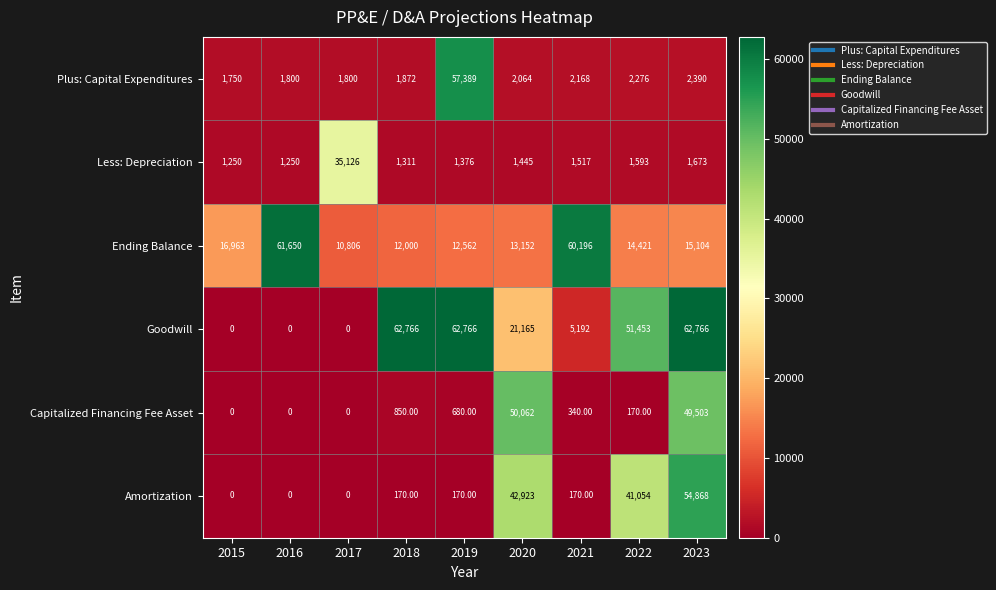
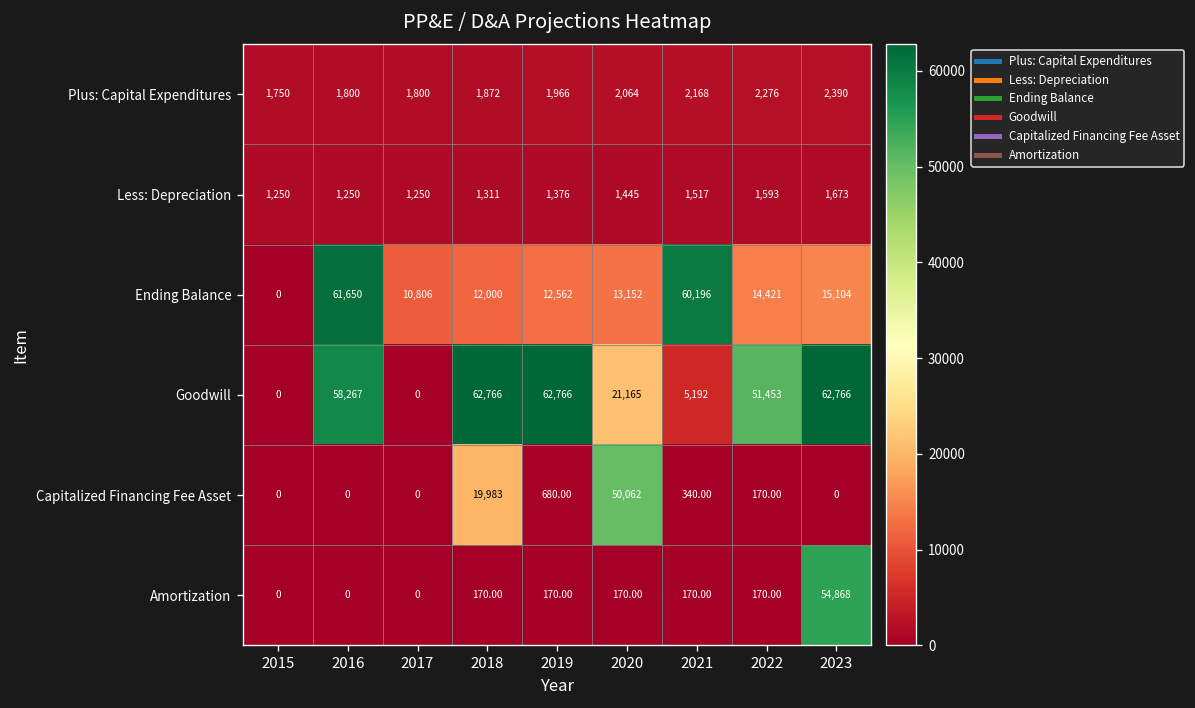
  {
    "Plus: Capital Expenditures": {
      "2015": "1,750",
      "2016": "1,800",
      "2017": "1,800",
      "2018": "1,872",
-     "2019": "57,389",
+     "2019": "1,966",
      "2020": "2,064",
      "2021": "2,168",
      "2022": "2,276",
      "2023": "2,390"
    },
    "Less: Depreciation": {
      "2015": "1,250",
      "2016": "1,250",
-     "2017": "35,126",
+     "2017": "1,250",
      "2018": "1,311",
      "2019": "1,376",
      "2020": "1,445",
      "2021": "1,517",
      "2022": "1,593",
      "2023": "1,673"
    },
    "Ending Balance": {
-     "2015": "16,963",
+     "2015": "0",
      "2016": "61,650",
      "2017": "10,806",
      "2018": "12,000",
      "2019": "12,562",
      "2020": "13,152",
      "2021": "60,196",
      "2022": "14,421",
      "2023": "15,104"
    },
    "Goodwill": {
      "2015": "0",
-     "2016": "0",
+     "2016": "58,267",
      "2017": "0",
      "2018": "62,766",
      "2019": "62,766",
      "2020": "21,165",
      "2021": "5,192",
      "2022": "51,453",
      "2023": "62,766"
    },
    "Capitalized Financing Fee Asset": {
      "2015": "0",
      "2016": "0",
      "2017": "0",
-     "2018": "850.00",
+     "2018": "19,983",
      "2019": "680.00",
      "2020": "50,062",
      "2021": "340.00",
      "2022": "170.00",
-     "2023": "49,503"
+     "2023": "0"
    },
    "Amortization": {
      "2015": "0",
      "2016": "0",
      "2017": "0",
      "2018": "170.00",
      "2019": "170.00",
-     "2020": "42,923",
+     "2020": "170.00",
      "2021": "170.00",
-     "2022": "41,054",
+     "2022": "170.00",
      "2023": "54,868"
    }
  }
